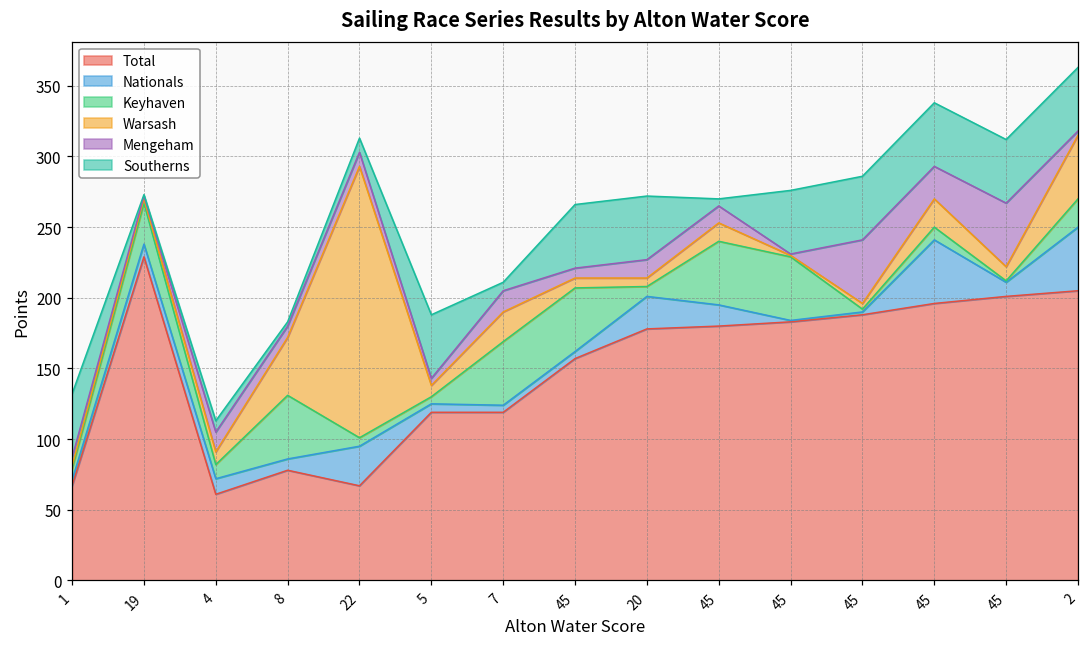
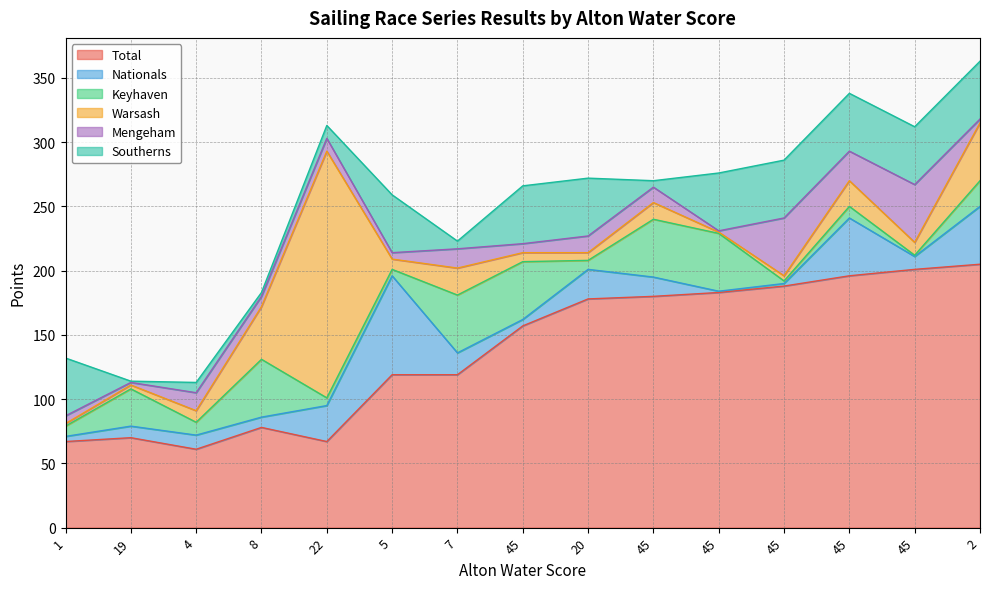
  {
    "Total": {
      "1": 67,
-     "19": 229,
+     "19": 70,
      "4": 61,
      "8": 78,
      "22": 67,
      "5": 119,
      "7": 119,
      "20": 178,
      "2": 205
    },
    "Nationals": {
      "1": 4,
      "19": 9,
      "4": 11,
      "8": 8,
      "22": 28,
-     "5": 6,
-     "7": 5,
+     "5": 77,
+     "7": 17,
      "20": 23,
      "2": 45
    },
    "Warsash": {
      "19": 3,
      "4": 9,
      "8": 41,
      "22": 192,
      "5": 8,
      "7": 21,
      "20": 6,
      "2": 45
    },
    "Mengeham": {
      "1": 6,
      "4": 14,
      "8": 8,
      "22": 10,
      "5": 5,
      "7": 15,
      "20": 13,
      "2": 3
    }
  }
